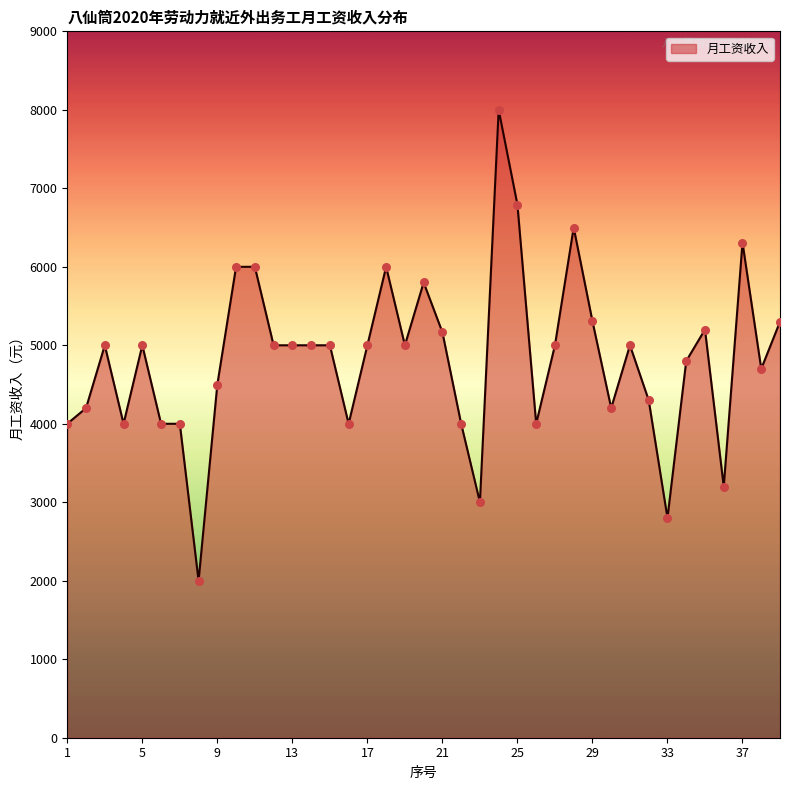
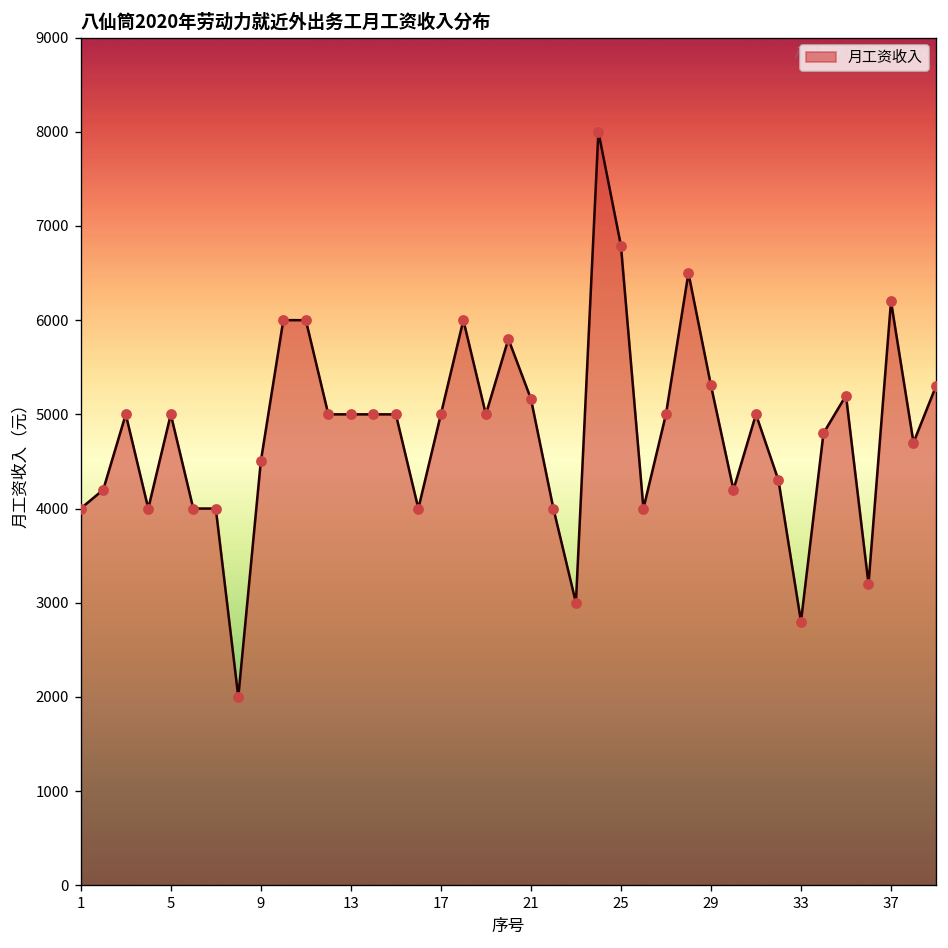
  {
    "1": 4000,
    "5": 5000,
    "9": 4500,
    "13": 5000,
    "17": 5000,
    "21": 5200,
    "25": 6800,
    "29": 5300,
    "33": 2800,
-   "37": 6300
+   "37": 6200
  }
